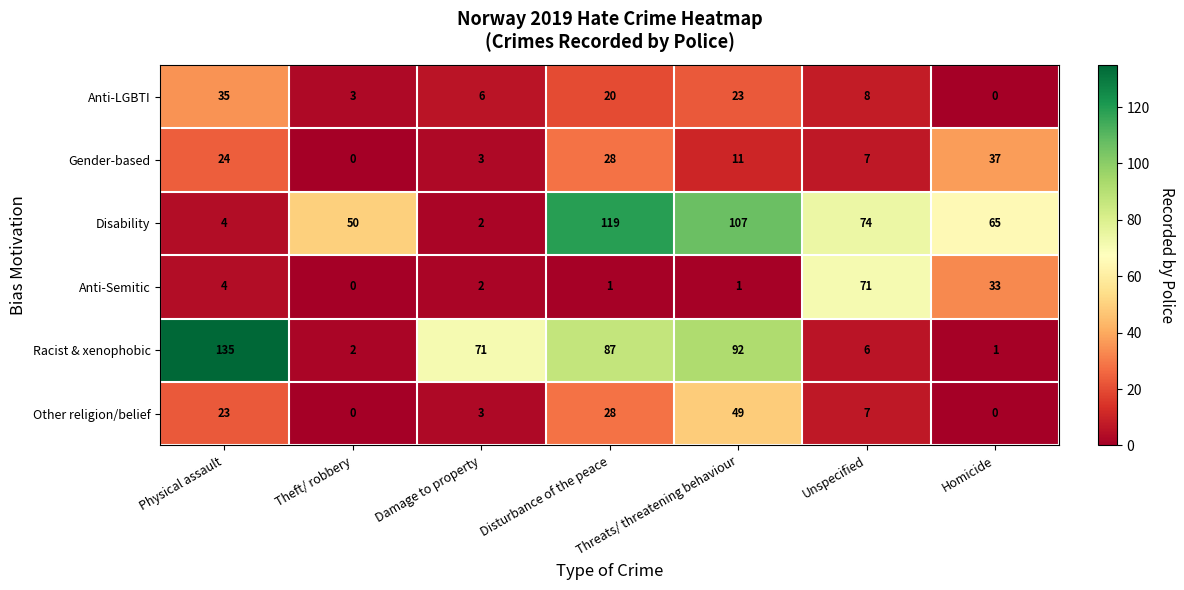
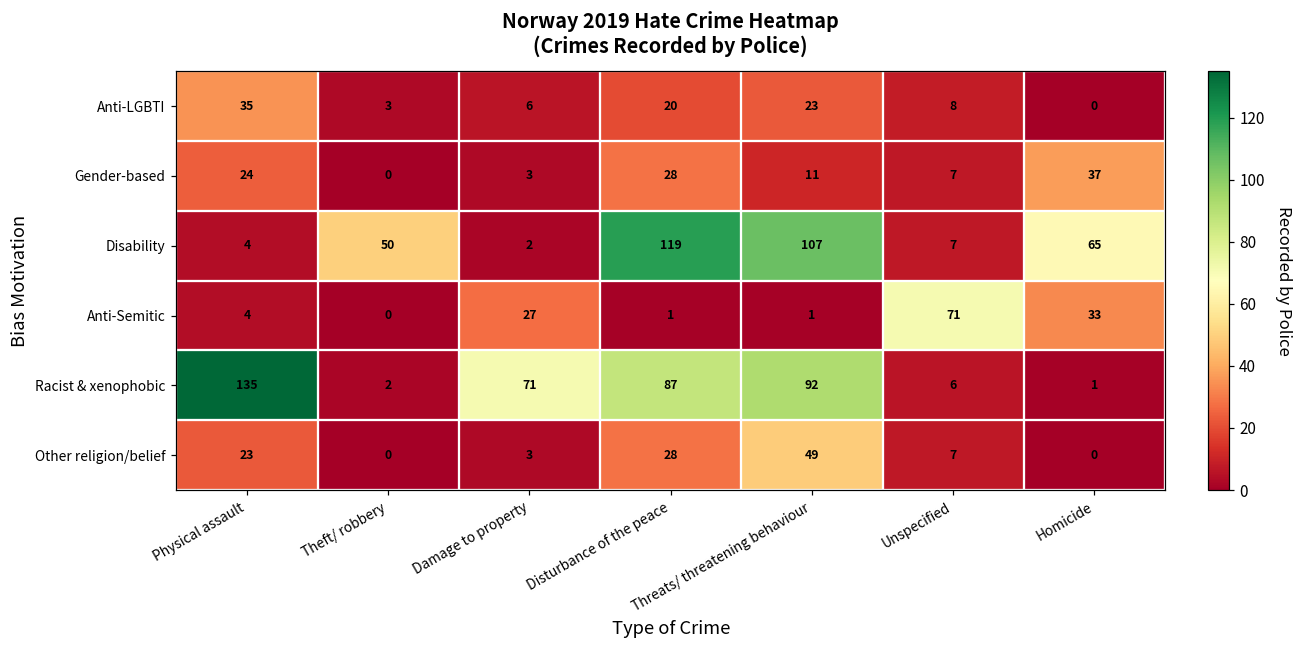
  {
    "Anti-LGBTI": {
      "Physical assault": 35,
      "Theft/ robbery": 3,
      "Damage to property": 6,
      "Disturbance of the peace": 20,
      "Threats/ threatening behaviour": 23,
      "Unspecified": 8,
      "Homicide": 0
    },
    "Gender-based": {
      "Physical assault": 24,
      "Theft/ robbery": 0,
      "Damage to property": 3,
      "Disturbance of the peace": 28,
      "Threats/ threatening behaviour": 11,
      "Unspecified": 7,
      "Homicide": 37
    },
    "Disability": {
      "Physical assault": 4,
      "Theft/ robbery": 50,
      "Damage to property": 2,
      "Disturbance of the peace": 119,
      "Threats/ threatening behaviour": 107,
-     "Unspecified": 74,
+     "Unspecified": 7,
      "Homicide": 65
    },
    "Anti-Semitic": {
      "Physical assault": 4,
      "Theft/ robbery": 0,
-     "Damage to property": 2,
+     "Damage to property": 27,
      "Disturbance of the peace": 1,
      "Threats/ threatening behaviour": 1,
      "Unspecified": 71,
      "Homicide": 33
    },
    "Racist & xenophobic": {
      "Physical assault": 135,
      "Theft/ robbery": 2,
      "Damage to property": 71,
      "Disturbance of the peace": 87,
      "Threats/ threatening behaviour": 92,
      "Unspecified": 6,
      "Homicide": 1
    },
    "Other religion/belief": {
      "Physical assault": 23,
      "Theft/ robbery": 0,
      "Damage to property": 3,
      "Disturbance of the peace": 28,
      "Threats/ threatening behaviour": 49,
      "Unspecified": 7,
      "Homicide": 0
    }
  }
